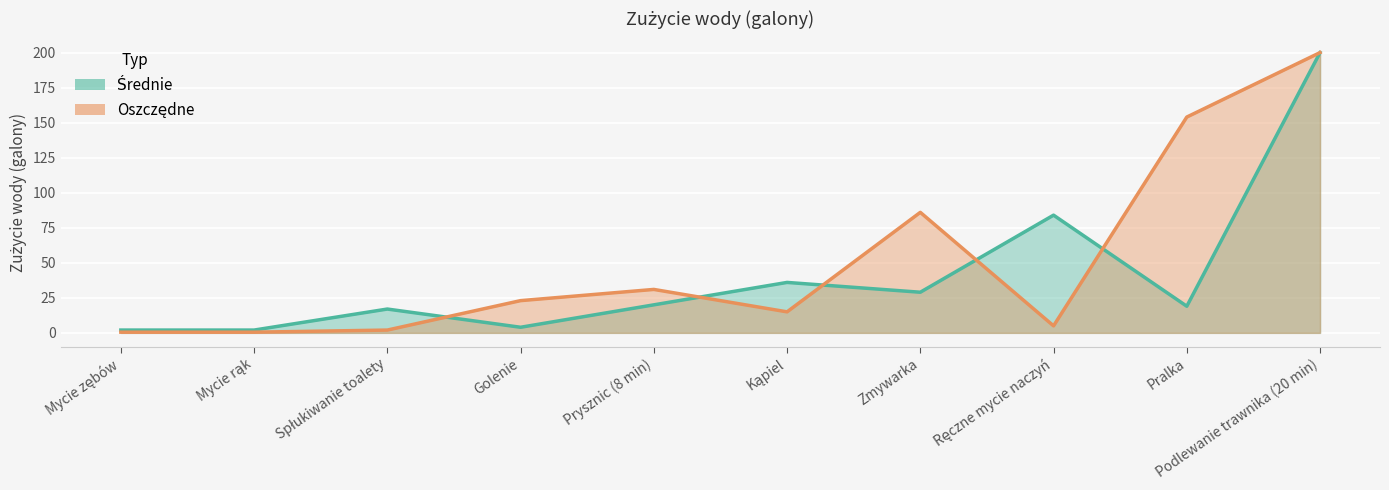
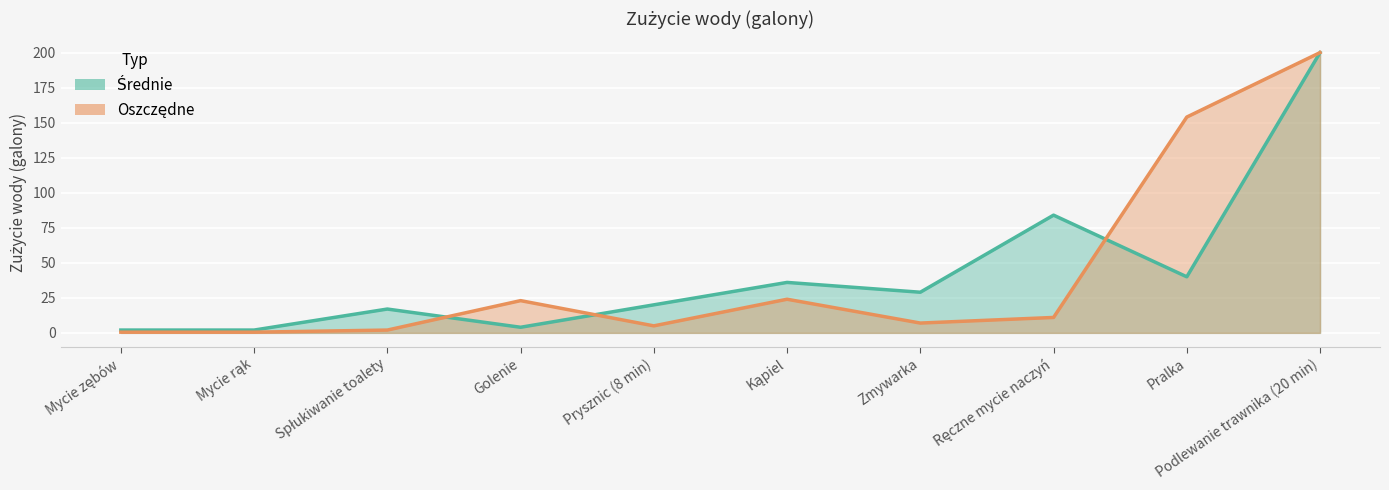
  {
    "Średnie": {
      "Spłukiwanie toalety": 17,
      "Golenie": 4,
      "Prysznic (8 min)": 20,
      "Kąpiel": 36,
      "Zmywarka": 29,
      "Ręczne mycie naczyń": 84,
-     "Pralka": 19
+     "Pralka": 40
    },
    "Oszczędne": {
      "Spłukiwanie toalety": 2,
      "Golenie": 23,
-     "Prysznic (8 min)": 31,
-     "Kąpiel": 15,
-     "Zmywarka": 86,
-     "Ręczne mycie naczyń": 5,
+     "Prysznic (8 min)": 5,
+     "Kąpiel": 24,
+     "Zmywarka": 7,
+     "Ręczne mycie naczyń": 11,
      "Pralka": 154
    }
  }
